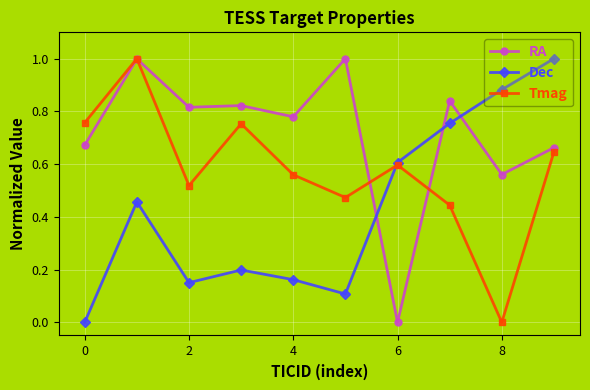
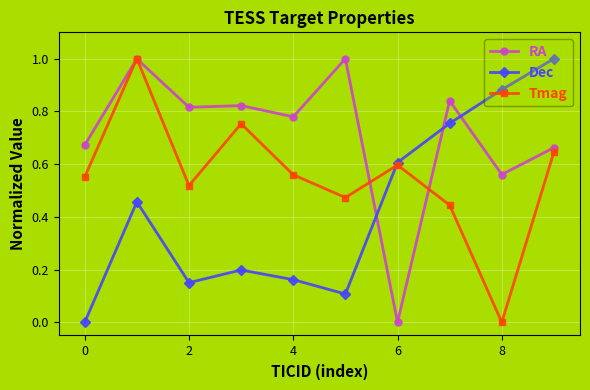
  {
    "RA": {
      "0": 0.67,
      "2": 0.82,
      "4": 0.78,
      "6": 0.00,
      "8": 0.56
    },
    "Dec": {
      "0": 0.00,
      "2": 0.15,
      "4": 0.16
    },
    "Tmag": {
-     "0": 0.76,
+     "0": 0.55,
      "2": 0.52,
      "4": 0.56,
      "8": 0.00
    }
  }
